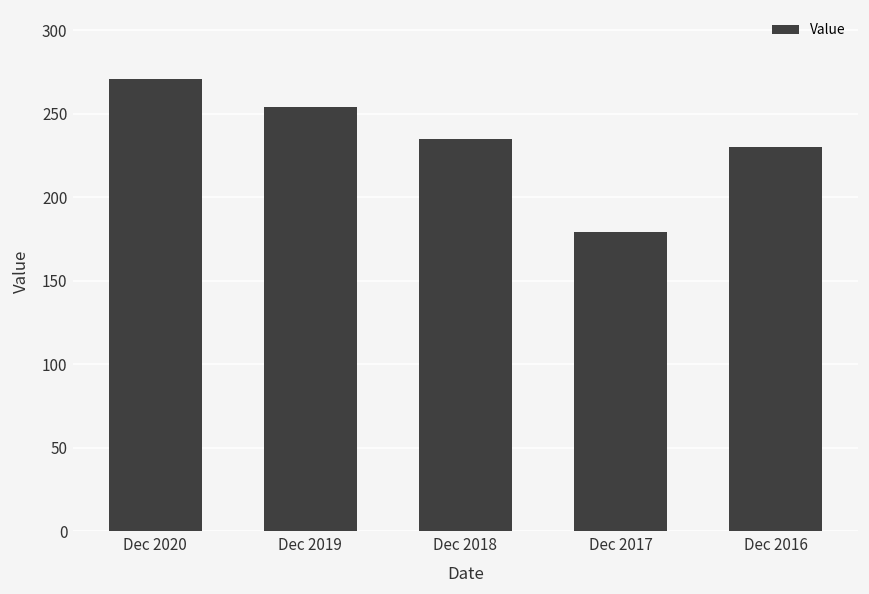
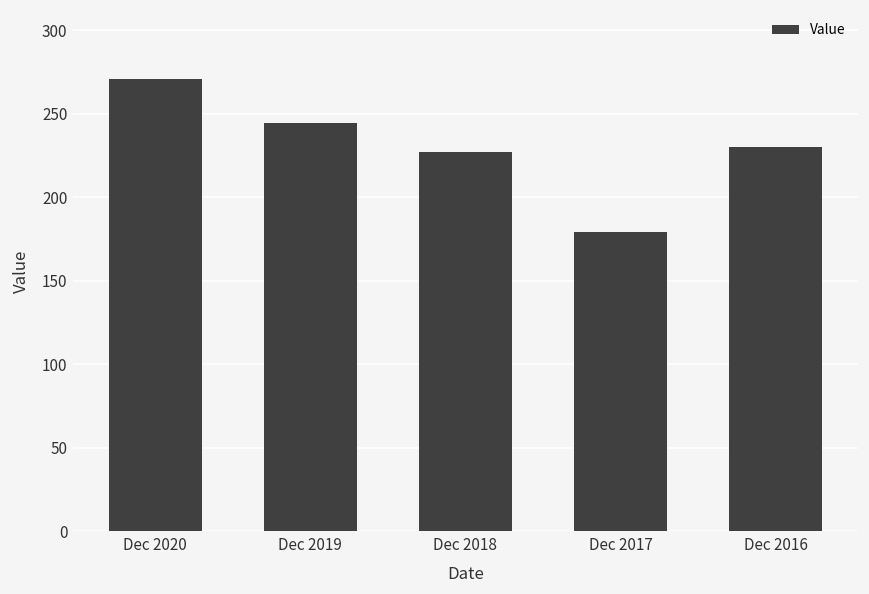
  {
    "Dec 2020": 271,
-   "Dec 2019": 254,
-   "Dec 2018": 235,
+   "Dec 2019": 245,
+   "Dec 2018": 227,
    "Dec 2017": 180,
    "Dec 2016": 230
  }
